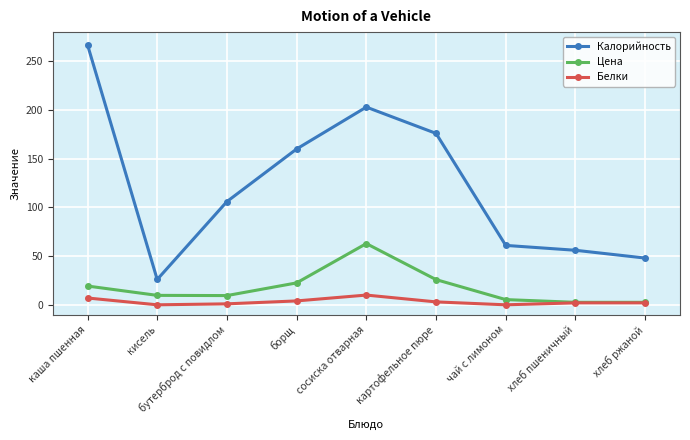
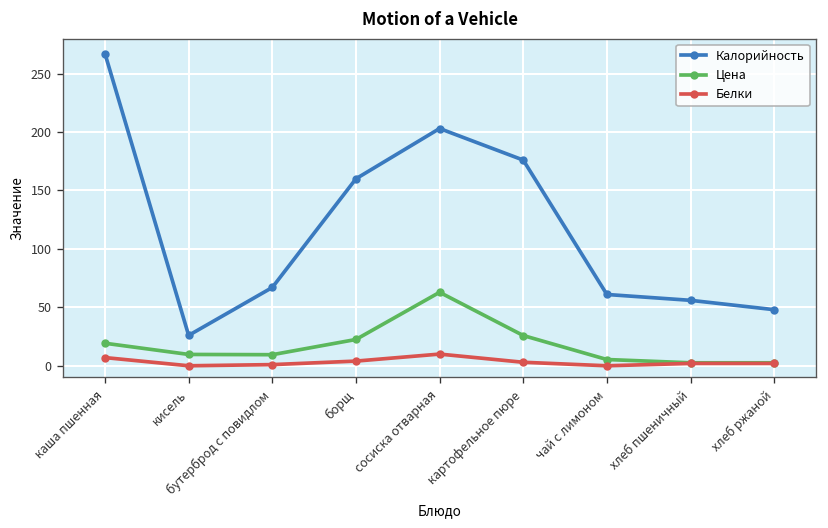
  {
    "Калорийность": {
      "каша пшенная": 270,
      "кисель": 30,
-     "бутерброд с повидлом": 110,
+     "бутерброд с повидлом": 70,
      "борщ": 160,
      "сосиска отварная": 200,
      "картофельное пюре": 180,
      "чай с лимоном": 60,
      "хлеб пшеничный": 60,
      "хлеб ржаной": 50
    },
    "Цена": {
      "каша пшенная": 20,
      "кисель": 10,
      "бутерброд с повидлом": 10,
      "борщ": 20,
      "сосиска отварная": 60,
      "картофельное пюре": 30,
      "чай с лимоном": 10
    },
    "Белки": {
      "каша пшенная": 10,
      "кисель": 0,
      "бутерброд с повидлом": 0,
      "борщ": 0,
      "сосиска отварная": 10,
      "картофельное пюре": 0,
      "чай с лимоном": 0
    }
  }
